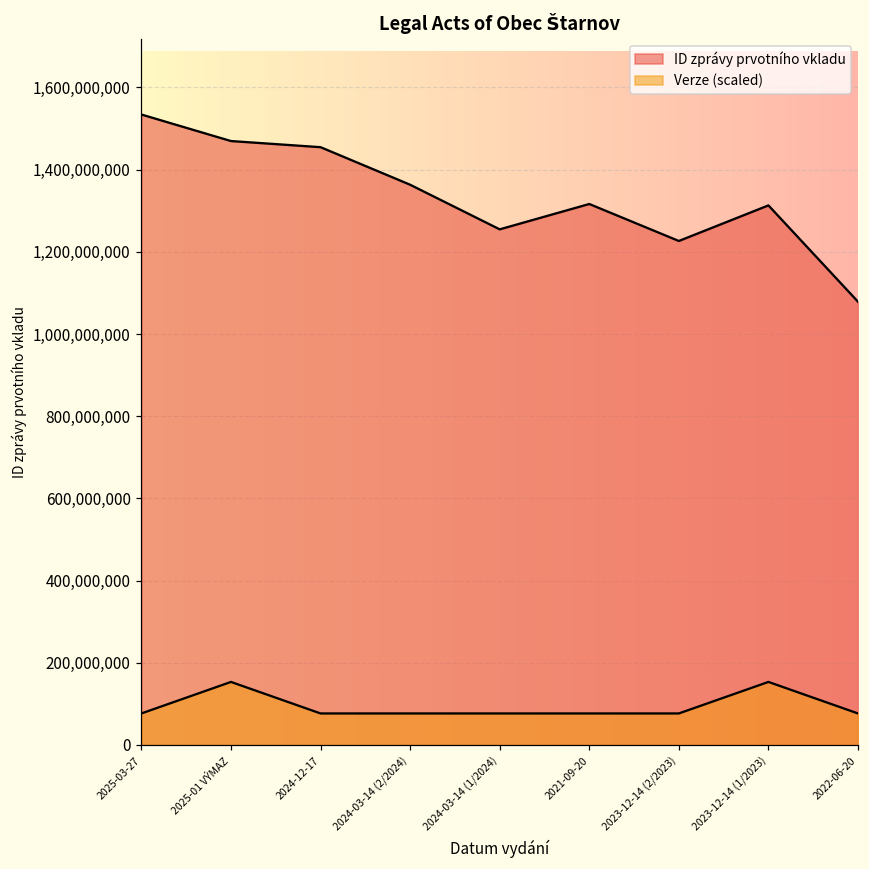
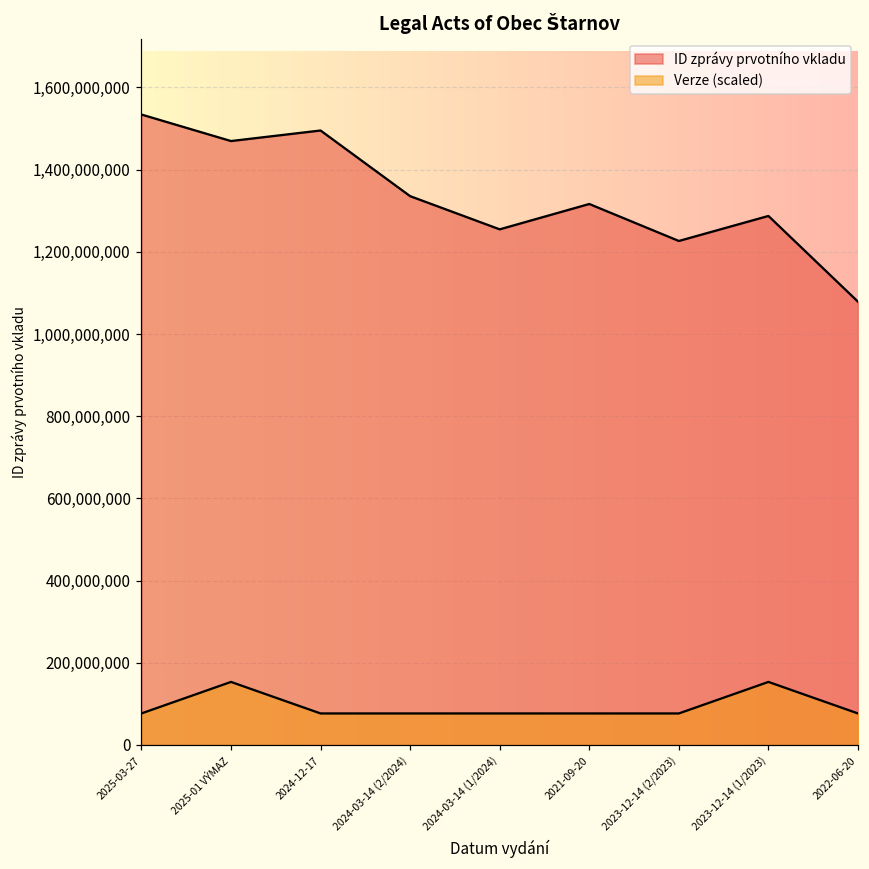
  {
    "ID zprávy prvotního vkladu": {
      "2025-03-27": "1,530,000,000",
      "2025-01 VÝMAZ": "1,470,000,000",
-     "2024-12-17": "1,450,000,000",
-     "2024-03-14 (2/2024)": "1,360,000,000",
+     "2024-12-17": "1,500,000,000",
+     "2024-03-14 (2/2024)": "1,340,000,000",
      "2024-03-14 (1/2024)": "1,250,000,000",
      "2021-09-20": "1,320,000,000",
      "2023-12-14 (2/2023)": "1,230,000,000",
-     "2023-12-14 (1/2023)": "1,310,000,000",
+     "2023-12-14 (1/2023)": "1,290,000,000",
      "2022-06-20": "1,080,000,000"
    },
    "Verze (scaled)": {
      "2025-03-27": "80,000,000",
      "2025-01 VÝMAZ": "150,000,000",
      "2024-12-17": "80,000,000",
      "2024-03-14 (2/2024)": "80,000,000",
      "2024-03-14 (1/2024)": "80,000,000",
      "2021-09-20": "80,000,000",
      "2023-12-14 (2/2023)": "80,000,000",
      "2023-12-14 (1/2023)": "150,000,000",
      "2022-06-20": "80,000,000"
    }
  }
